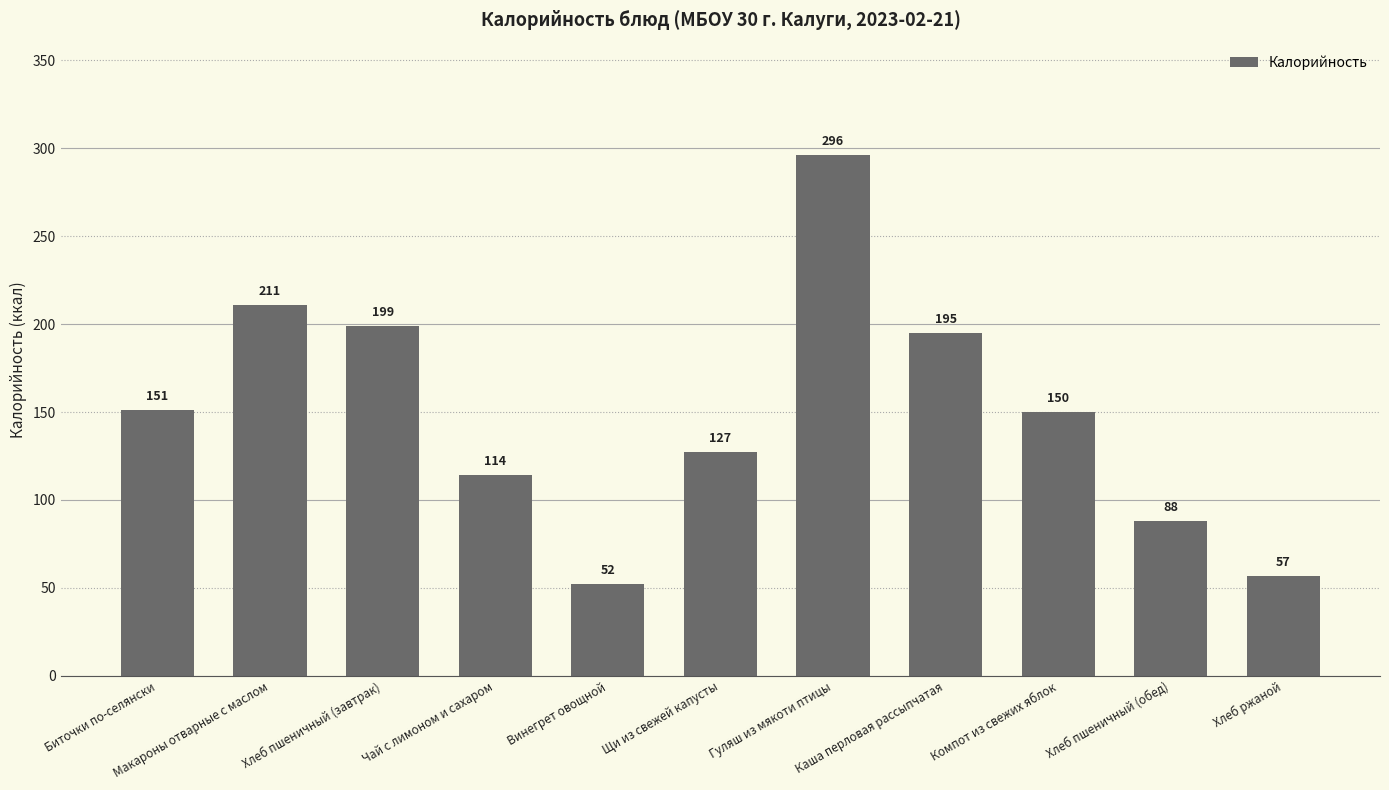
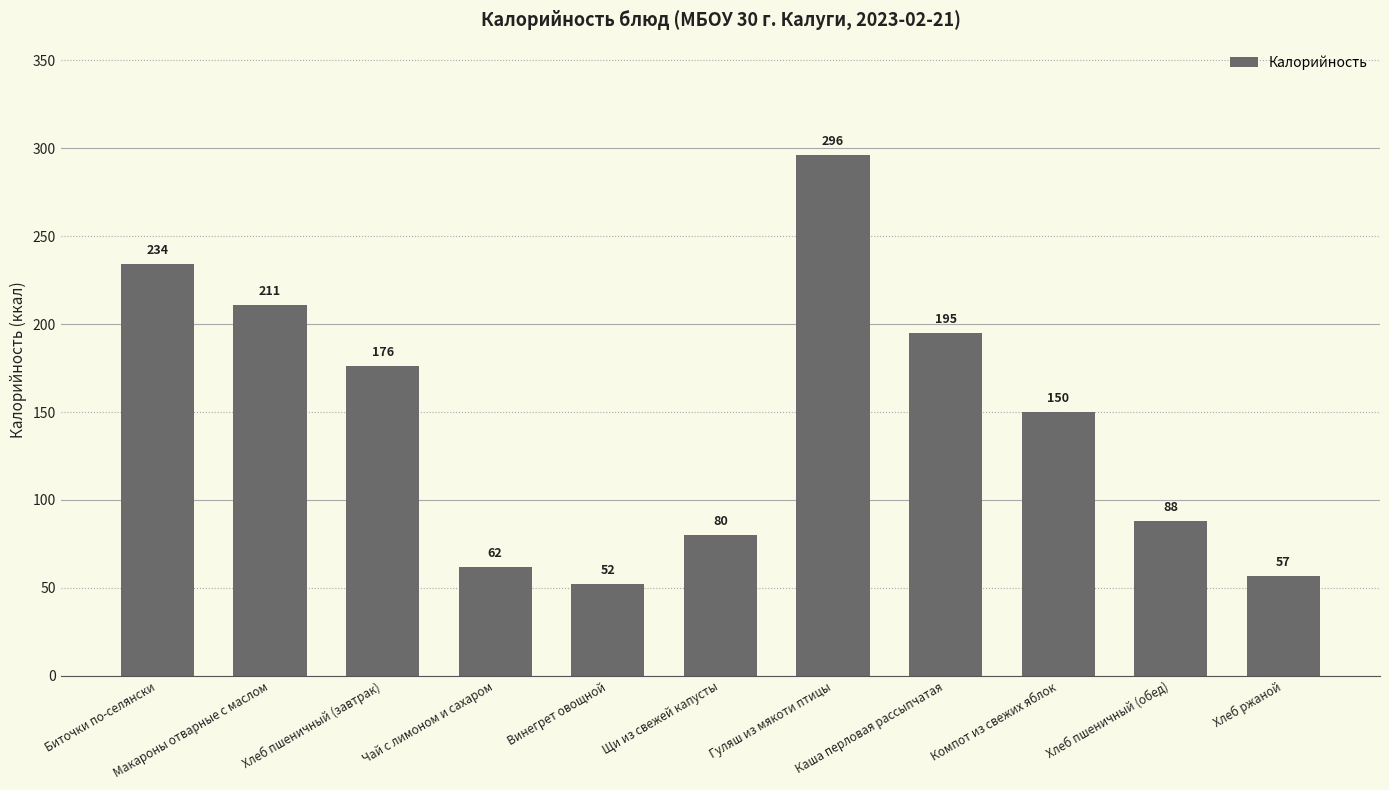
  {
-   "Биточки по-селянски": 151,
+   "Биточки по-селянски": 234,
    "Макароны отварные с маслом": 211,
-   "Хлеб пшеничный (завтрак)": 199,
-   "Чай с лимоном и сахаром": 114,
+   "Хлеб пшеничный (завтрак)": 176,
+   "Чай с лимоном и сахаром": 62,
    "Винегрет овощной": 52,
-   "Щи из свежей капусты": 127,
+   "Щи из свежей капусты": 80,
    "Гуляш из мякоти птицы": 296,
    "Каша перловая рассыпчатая": 195,
    "Компот из свежих яблок": 150,
    "Хлеб пшеничный (обед)": 88,
    "Хлеб ржаной": 57
  }
